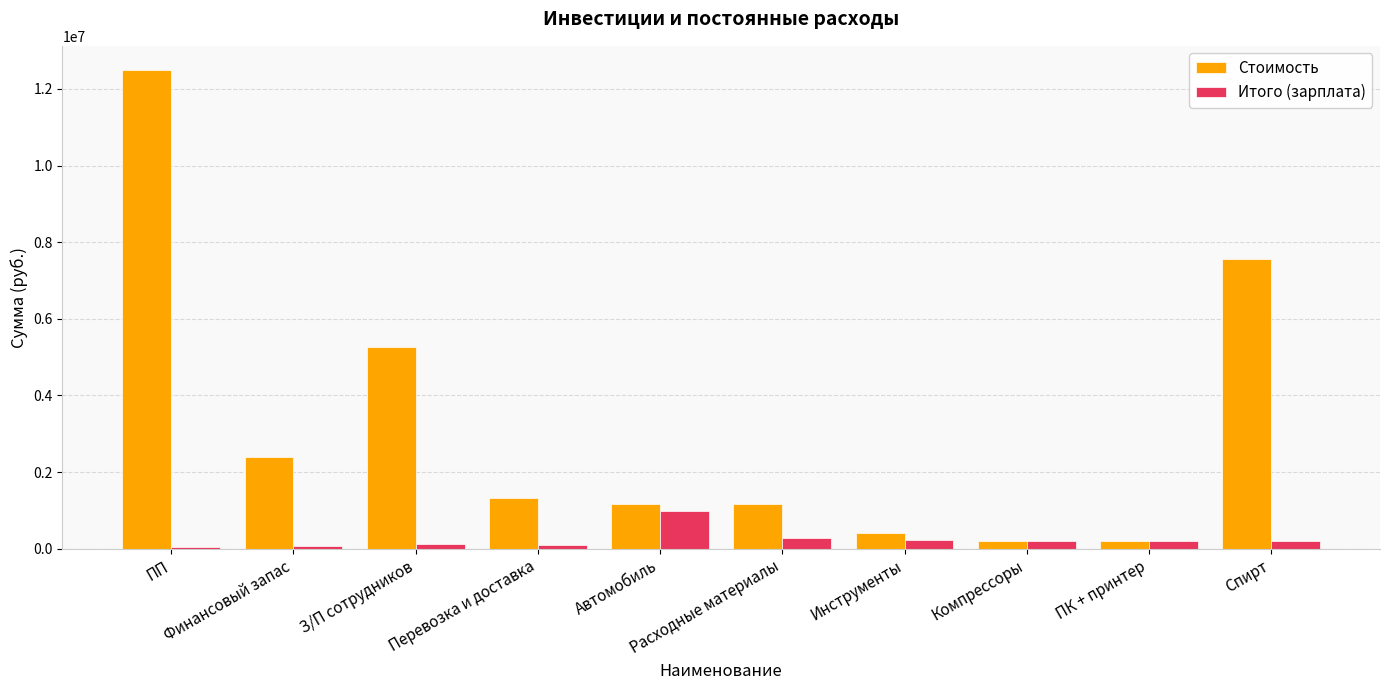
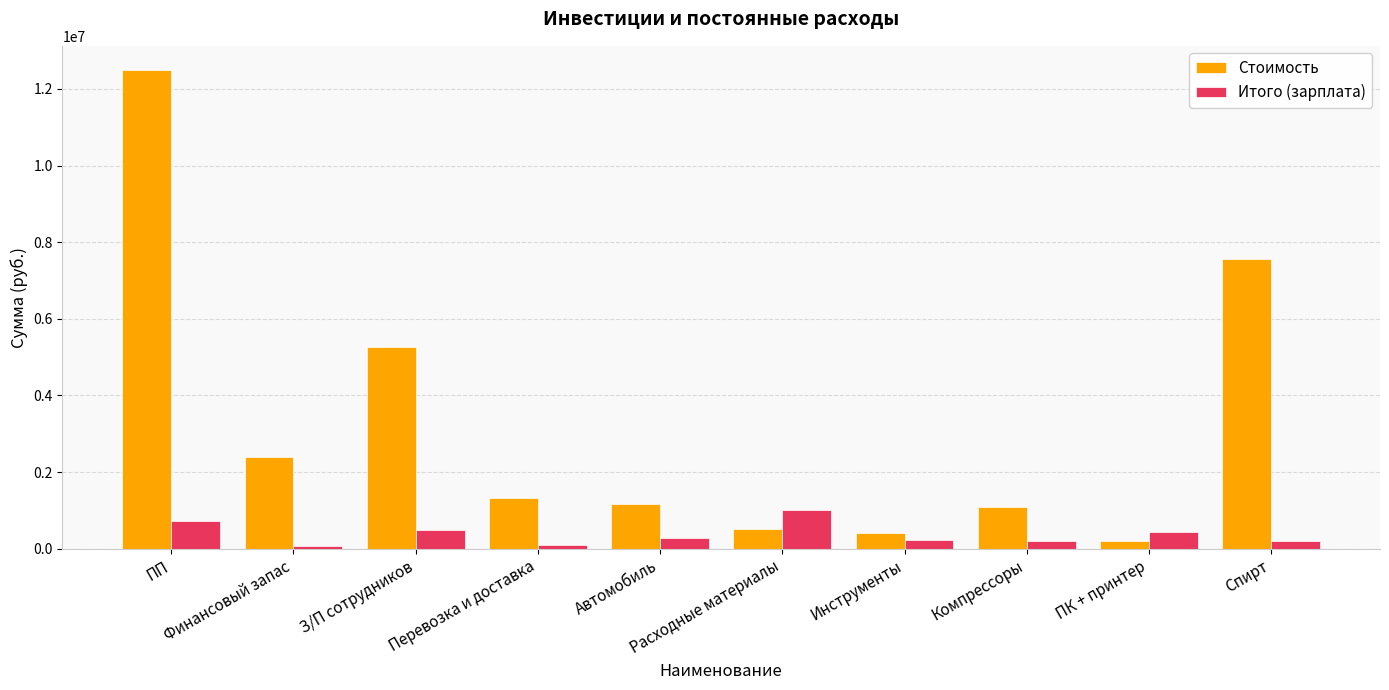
  {
    "Стоимость": {
      "ПП": 12500000,
      "Финансовый запас": 2400000,
      "З/П сотрудников": 5300000,
      "Перевозка и доставка": 1300000,
      "Автомобиль": 1200000,
-     "Расходные материалы": 1200000,
+     "Расходные материалы": 500000,
      "Инструменты": 400000,
-     "Компрессоры": 200000,
+     "Компрессоры": 1100000,
      "ПК + принтер": 200000,
      "Спирт": 7600000
    },
    "Итого (зарплата)": {
-     "ПП": 0,
-     "З/П сотрудников": 100000,
+     "ПП": 700000,
+     "З/П сотрудников": 500000,
      "Перевозка и доставка": 100000,
-     "Автомобиль": 1000000,
-     "Расходные материалы": 300000,
+     "Автомобиль": 300000,
+     "Расходные материалы": 1000000,
      "Инструменты": 200000,
      "Компрессоры": 200000,
-     "ПК + принтер": 200000,
+     "ПК + принтер": 400000,
      "Спирт": 200000
    }
  }
